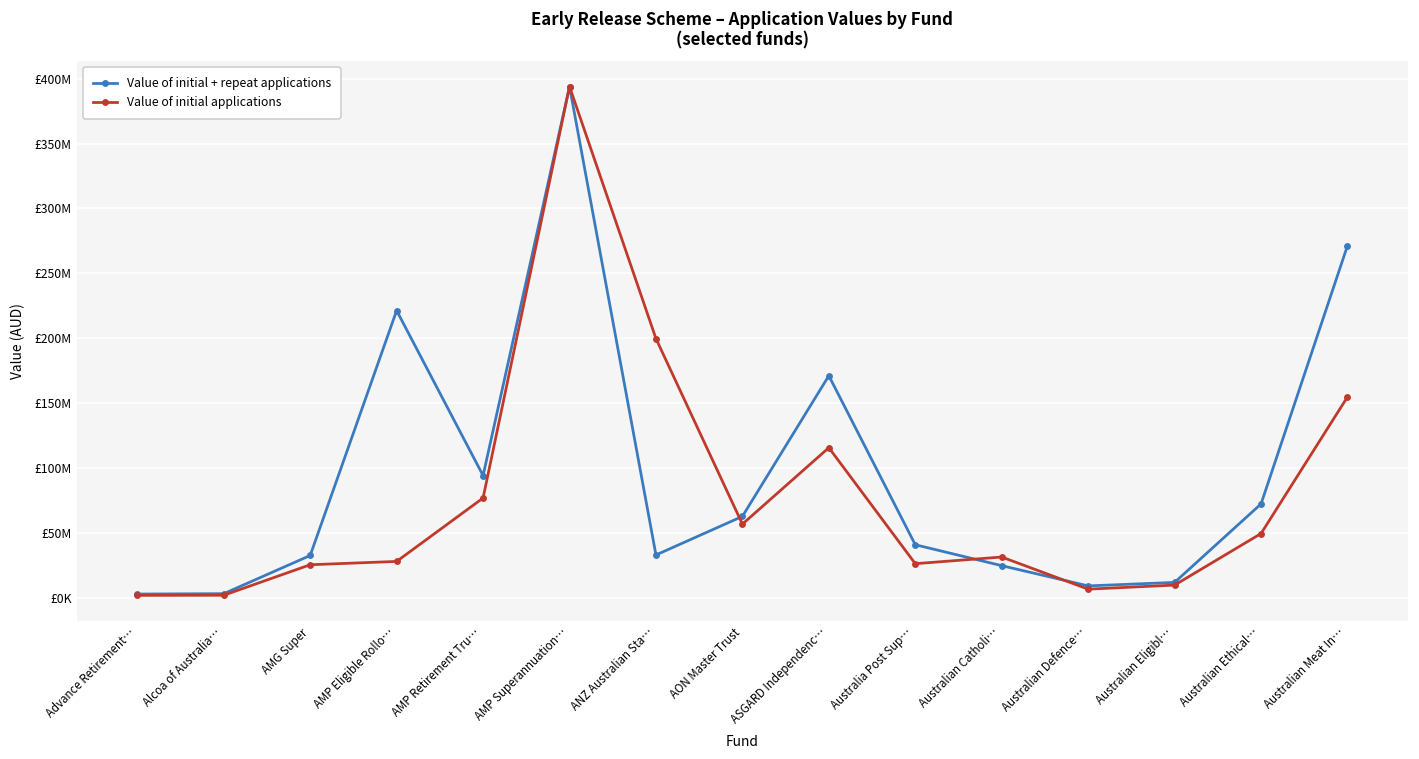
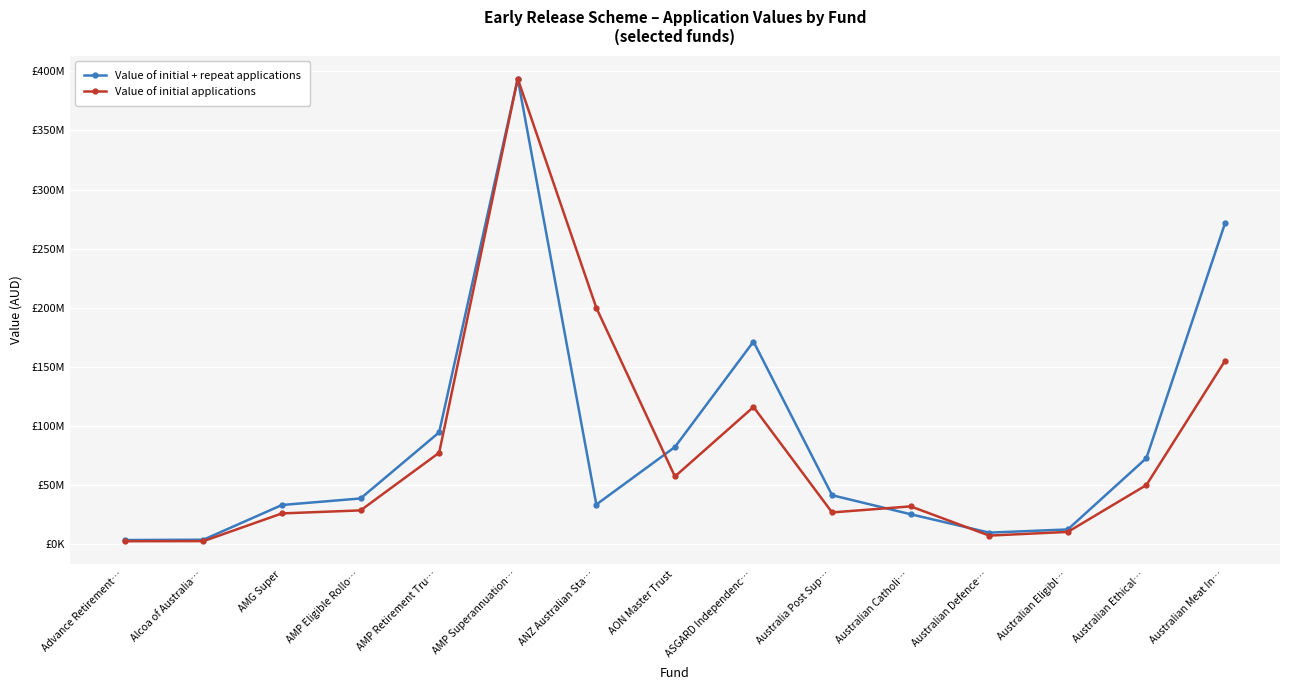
  {
    "Value of initial + repeat applications": {
      "AMG Super": "£33000000",
-     "AMP Eligible Rollo…": "£221000000",
+     "AMP Eligible Rollo…": "£38000000",
      "AMP Retirement Tru…": "£94000000",
      "ANZ Australian Sta…": "£33000000",
-     "AON Master Trust": "£63000000",
+     "AON Master Trust": "£82000000",
      "ASGARD Independenc…": "£171000000",
      "Australia Post Sup…": "£41000000",
      "Australian Catholi…": "£25000000",
      "Australian Defence…": "£10000000",
      "Australian Ethical…": "£73000000",
      "Australian Meat In…": "£271000000"
    },
    "Value of initial applications": {
      "AMG Super": "£26000000",
      "AMP Eligible Rollo…": "£28000000",
      "AMP Retirement Tru…": "£77000000",
      "ANZ Australian Sta…": "£200000000",
      "AON Master Trust": "£57000000",
      "ASGARD Independenc…": "£116000000",
      "Australia Post Sup…": "£27000000",
      "Australian Catholi…": "£32000000",
      "Australian Defence…": "£7000000",
      "Australian Ethical…": "£50000000",
      "Australian Meat In…": "£155000000"
    }
  }
